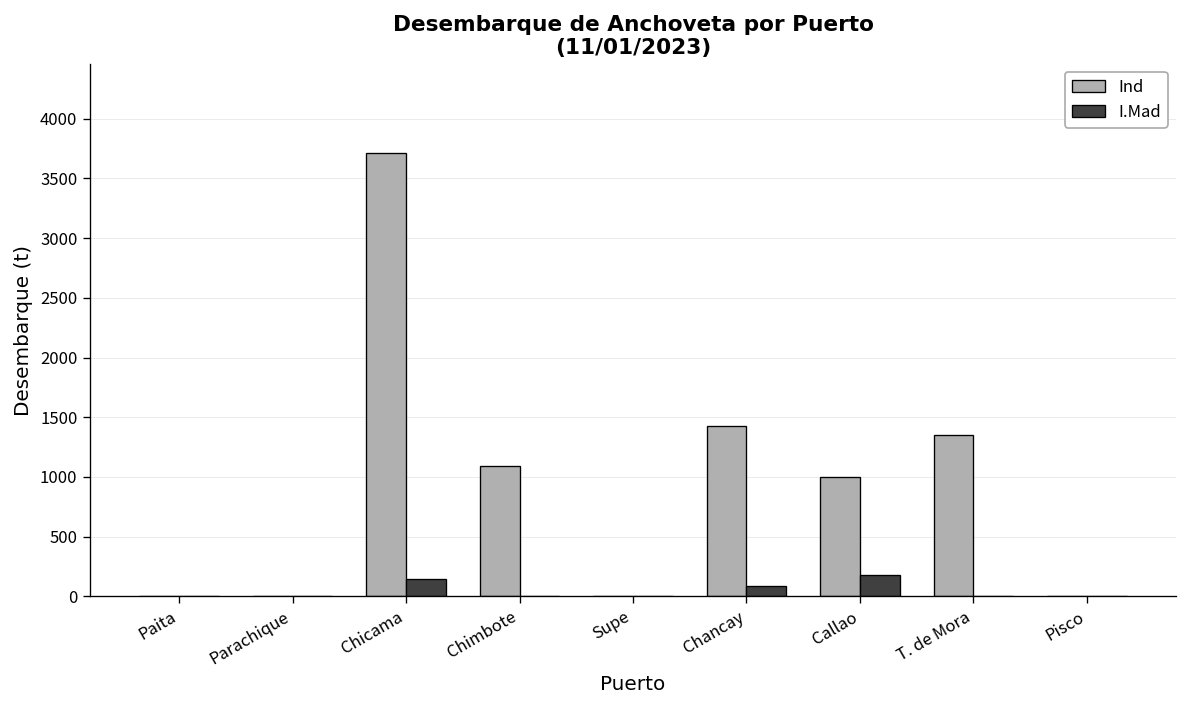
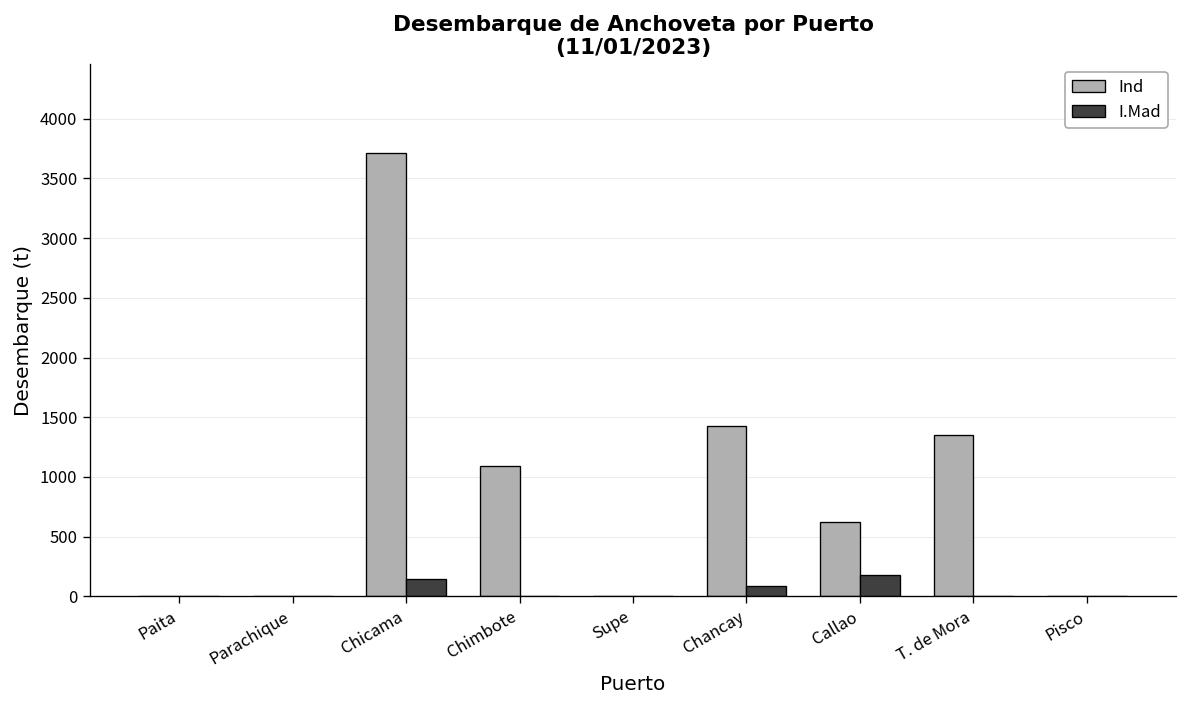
  {
    "Ind": {
      "Paita": 0,
      "Parachique": 0,
      "Chicama": 3700,
      "Chimbote": 1100,
      "Supe": 0,
      "Chancay": 1400,
-     "Callao": 1000,
+     "Callao": 600,
      "T. de Mora": 1400,
      "Pisco": 0
    },
    "I.Mad": {
      "Paita": 0,
      "Parachique": 0,
      "Chicama": 100,
      "Chimbote": 0,
      "Supe": 0,
      "Chancay": 100,
      "Callao": 200,
      "T. de Mora": 0,
      "Pisco": 0
    }
  }
